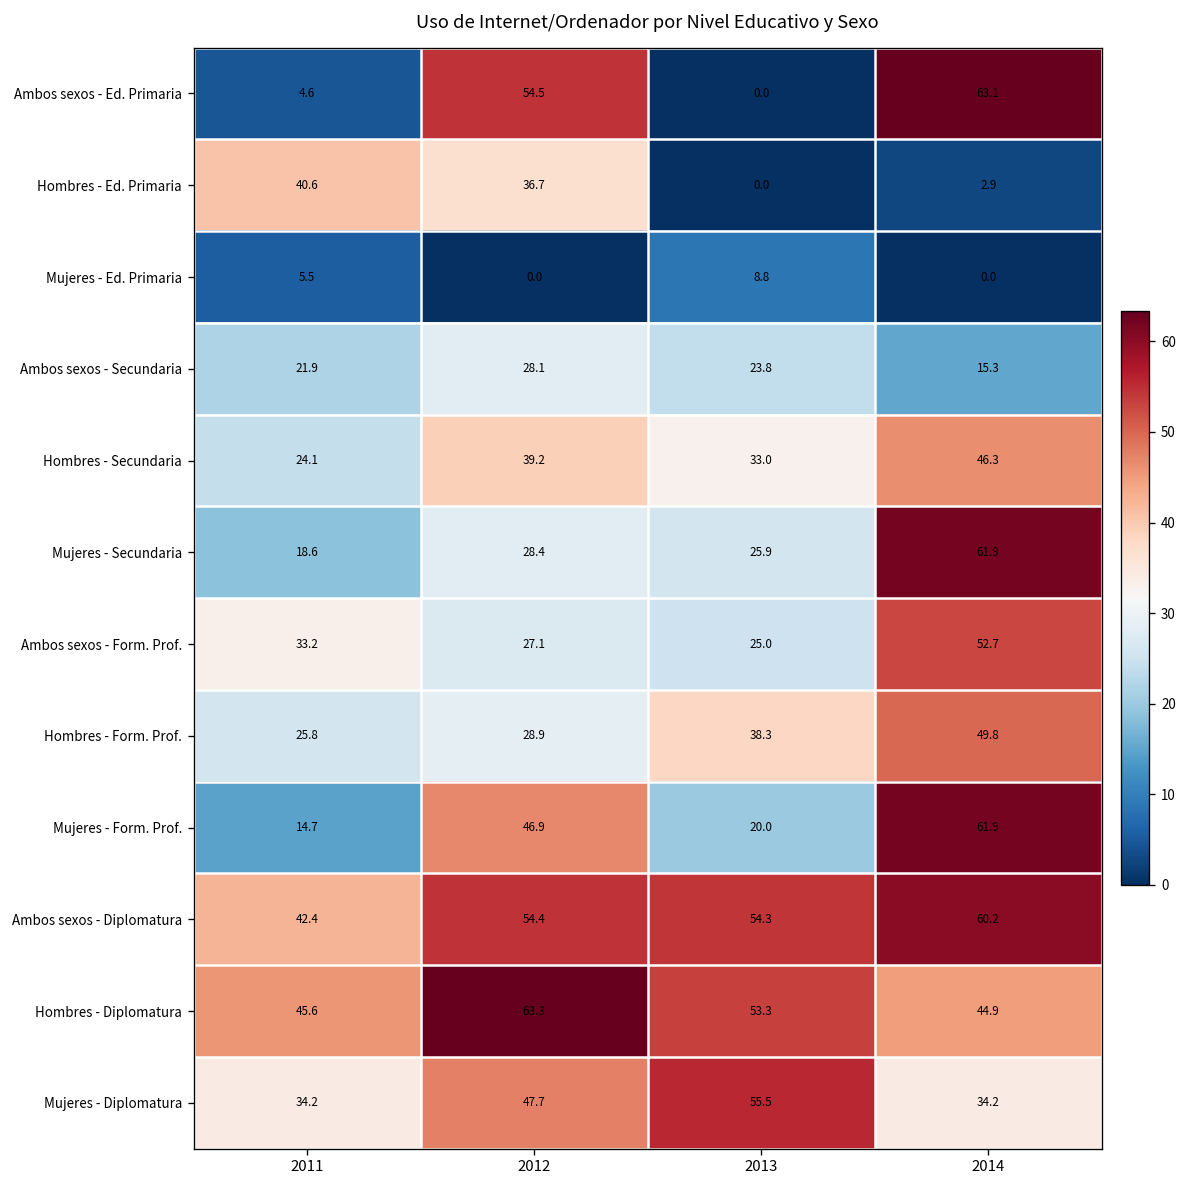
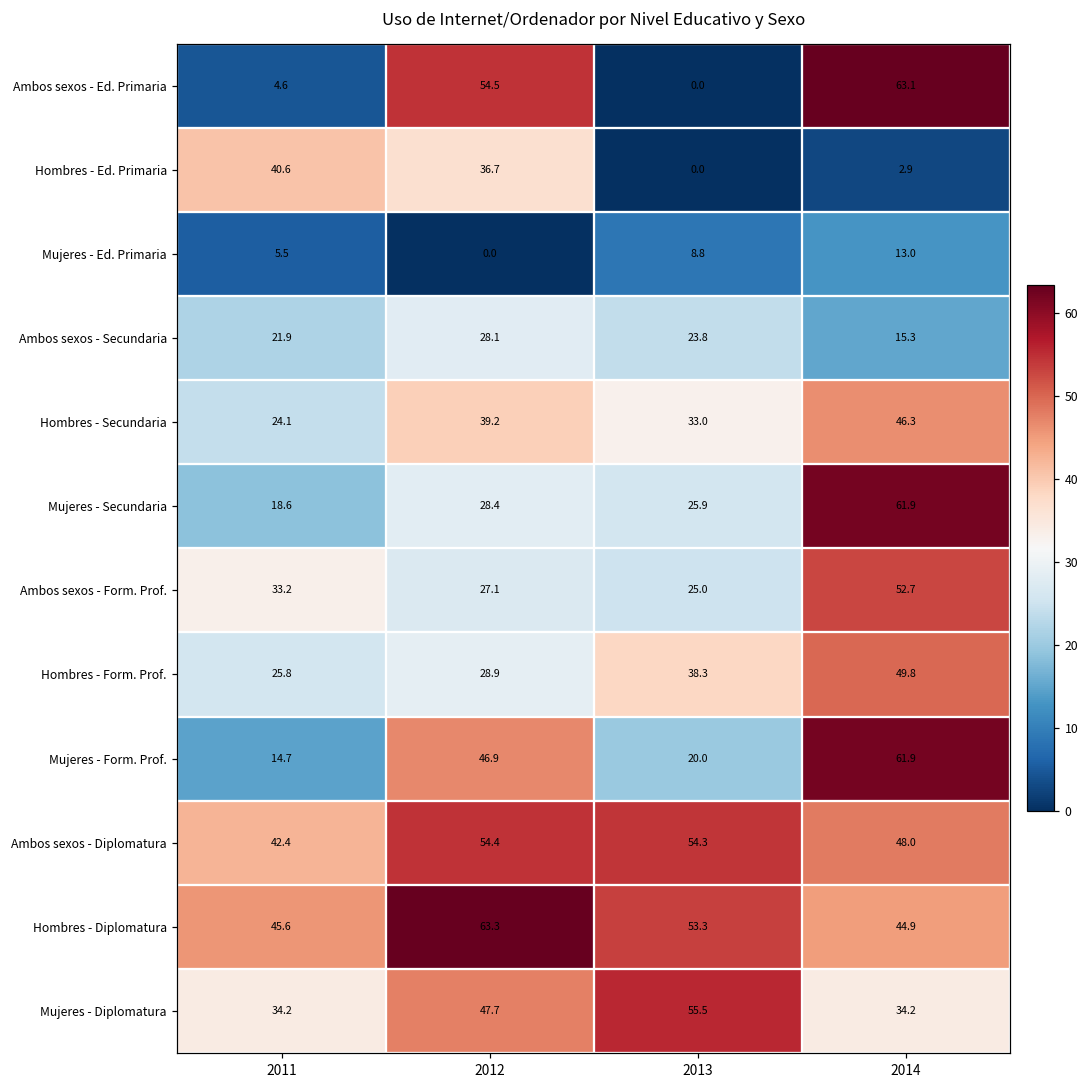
  {
    "Ambos sexos - Ed. Primaria": {
      "2011": 4.6,
      "2012": 54.5,
      "2013": 0.0,
      "2014": 63.1
    },
    "Hombres - Ed. Primaria": {
      "2011": 40.6,
      "2012": 36.7,
      "2013": 0.0,
      "2014": 2.9
    },
    "Mujeres - Ed. Primaria": {
      "2011": 5.5,
      "2012": 0.0,
      "2013": 8.8,
-     "2014": 0.0
+     "2014": 13.0
    },
    "Ambos sexos - Secundaria": {
      "2011": 21.9,
      "2012": 28.1,
      "2013": 23.8,
      "2014": 15.3
    },
    "Hombres - Secundaria": {
      "2011": 24.1,
      "2012": 39.2,
      "2013": 33.0,
      "2014": 46.3
    },
    "Mujeres - Secundaria": {
      "2011": 18.6,
      "2012": 28.4,
      "2013": 25.9,
      "2014": 61.9
    },
    "Ambos sexos - Form. Prof.": {
      "2011": 33.2,
      "2012": 27.1,
      "2013": 25.0,
      "2014": 52.7
    },
    "Hombres - Form. Prof.": {
      "2011": 25.8,
      "2012": 28.9,
      "2013": 38.3,
      "2014": 49.8
    },
    "Mujeres - Form. Prof.": {
      "2011": 14.7,
      "2012": 46.9,
      "2013": 20.0,
      "2014": 61.9
    },
    "Ambos sexos - Diplomatura": {
      "2011": 42.4,
      "2012": 54.4,
      "2013": 54.3,
-     "2014": 60.2
+     "2014": 48.0
    },
    "Hombres - Diplomatura": {
      "2011": 45.6,
      "2012": 63.3,
      "2013": 53.3,
      "2014": 44.9
    },
    "Mujeres - Diplomatura": {
      "2011": 34.2,
      "2012": 47.7,
      "2013": 55.5,
      "2014": 34.2
    }
  }
